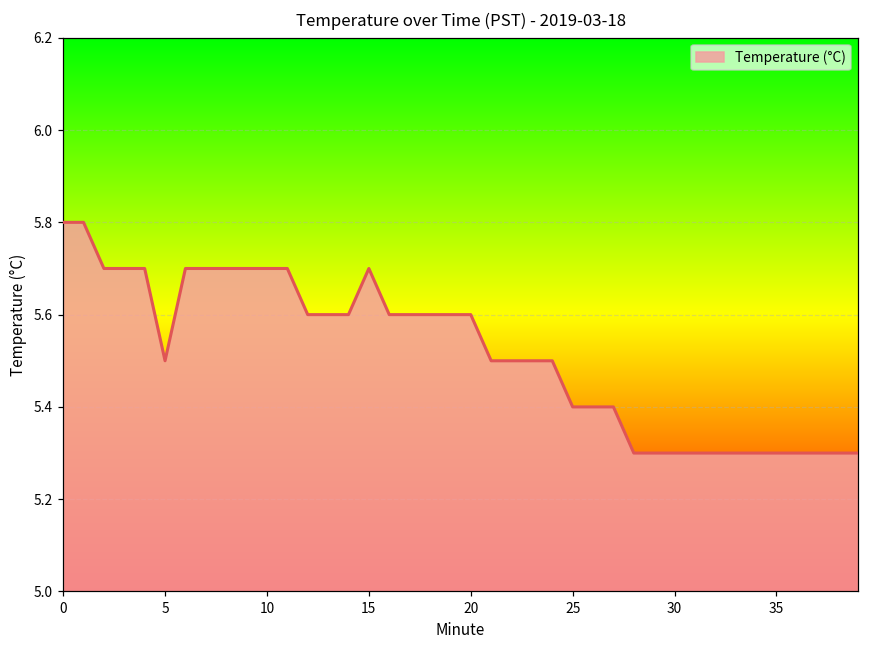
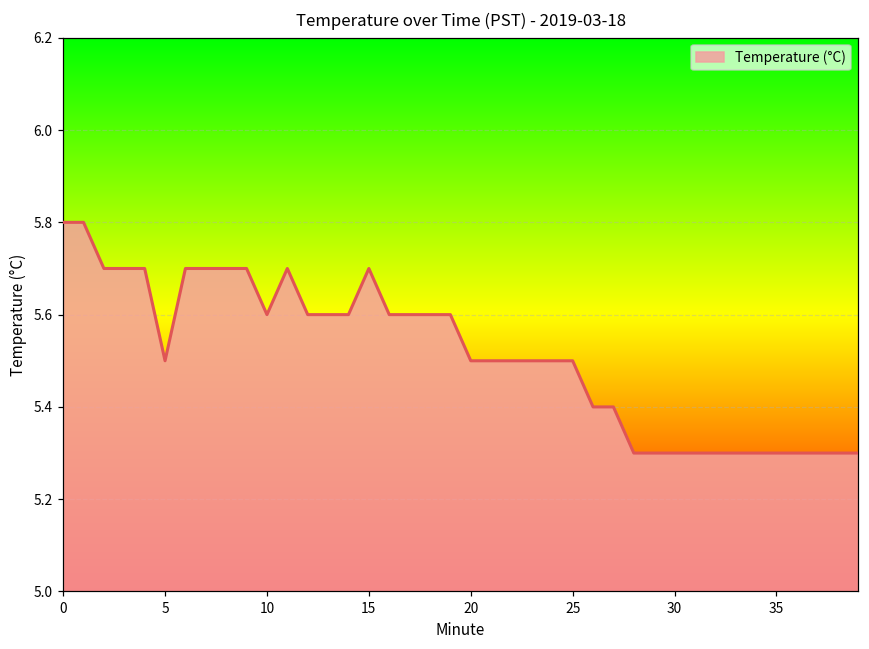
  {
    "0": 5.8,
    "5": 5.5,
-   "10": 5.7,
+   "10": 5.6,
    "15": 5.7,
-   "20": 5.6,
-   "25": 5.4,
+   "20": 5.5,
+   "25": 5.5,
    "30": 5.3,
    "35": 5.3
  }
